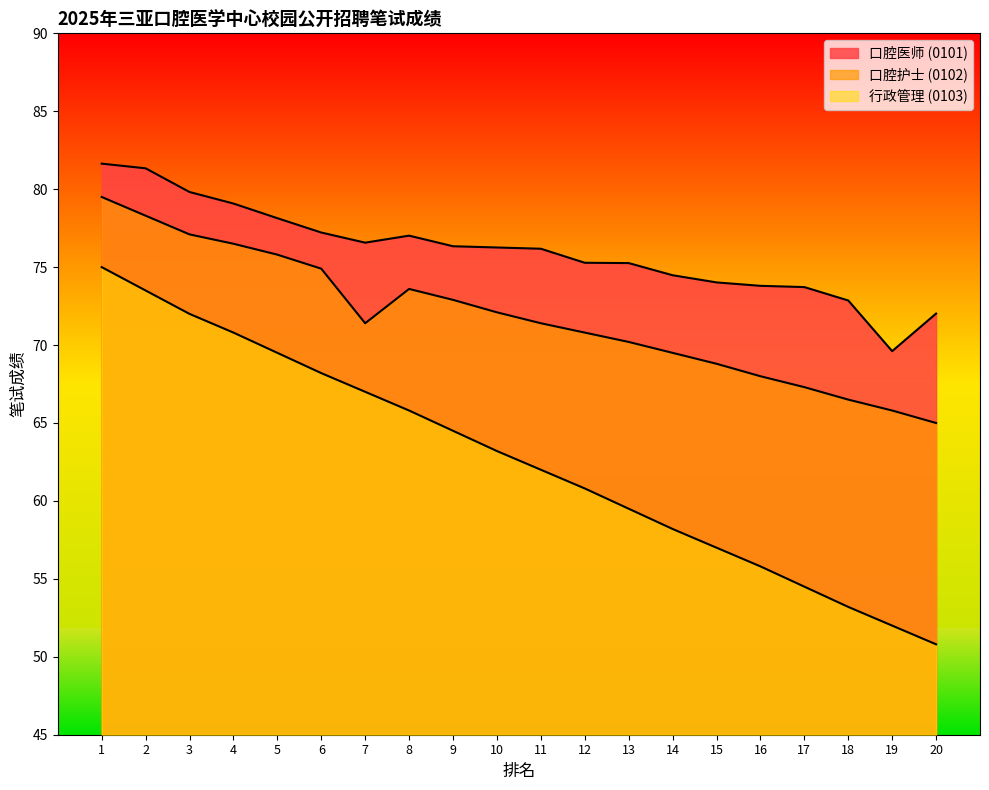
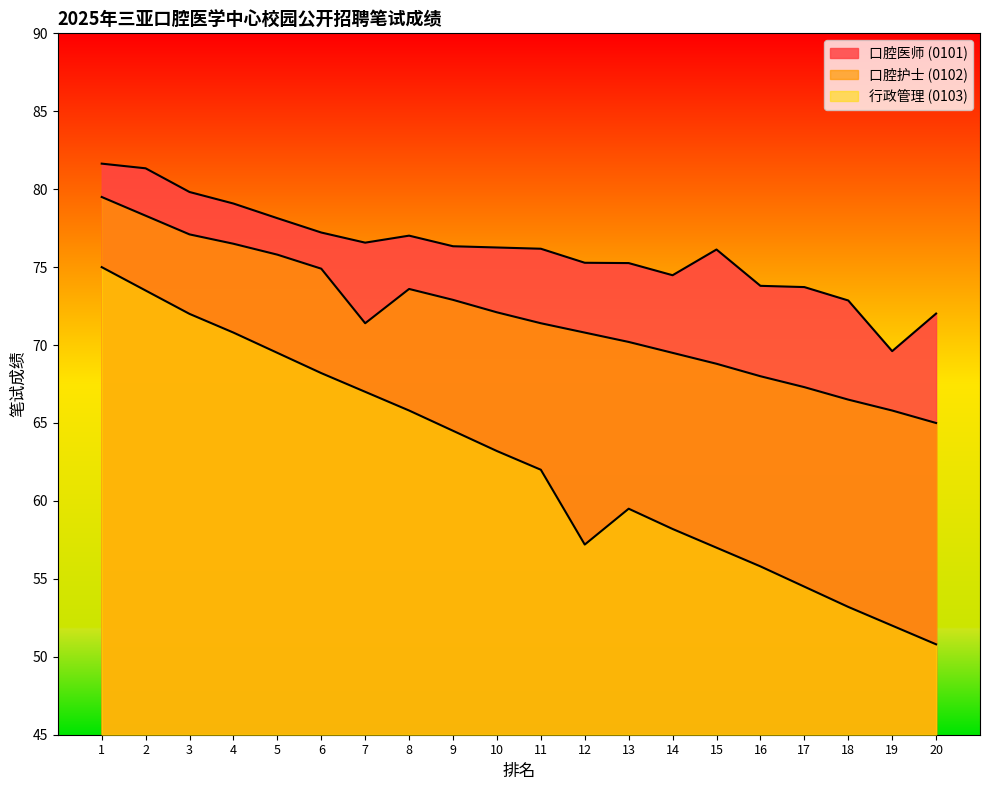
  {
    "口腔医师 (0101)": {
      "1": 81.6,
      "2": 81.3,
      "3": 79.8,
      "4": 79.1,
      "5": 78.1,
      "6": 77.2,
      "7": 76.6,
      "8": 77.0,
      "9": 76.3,
      "10": 76.3,
      "11": 76.2,
      "12": 75.3,
      "13": 75.3,
      "14": 74.5,
-     "15": 74.0,
+     "15": 76.1,
      "16": 73.8,
      "17": 73.7,
      "18": 72.9,
      "19": 69.6,
      "20": 72.0
    },
    "口腔护士 (0102)": {
      "1": 79.5,
      "2": 78.3,
      "3": 77.1,
      "4": 76.5,
      "5": 75.8,
      "6": 74.9,
      "7": 71.4,
      "8": 73.6,
      "9": 72.9,
      "10": 72.1,
      "11": 71.4,
      "12": 70.8,
      "13": 70.2,
      "14": 69.5,
      "15": 68.8,
      "16": 68.0,
      "17": 67.3,
      "18": 66.5,
      "19": 65.8,
      "20": 65.0
    },
    "行政管理 (0103)": {
      "1": 75.0,
      "2": 73.5,
      "3": 72.0,
      "4": 70.8,
      "5": 69.5,
      "6": 68.2,
      "7": 67.0,
      "8": 65.8,
      "9": 64.5,
      "10": 63.2,
      "11": 62.0,
-     "12": 60.8,
+     "12": 57.2,
      "13": 59.5,
      "14": 58.2,
      "15": 57.0,
      "16": 55.8,
      "17": 54.5,
      "18": 53.2,
      "19": 52.0,
      "20": 50.8
    }
  }
